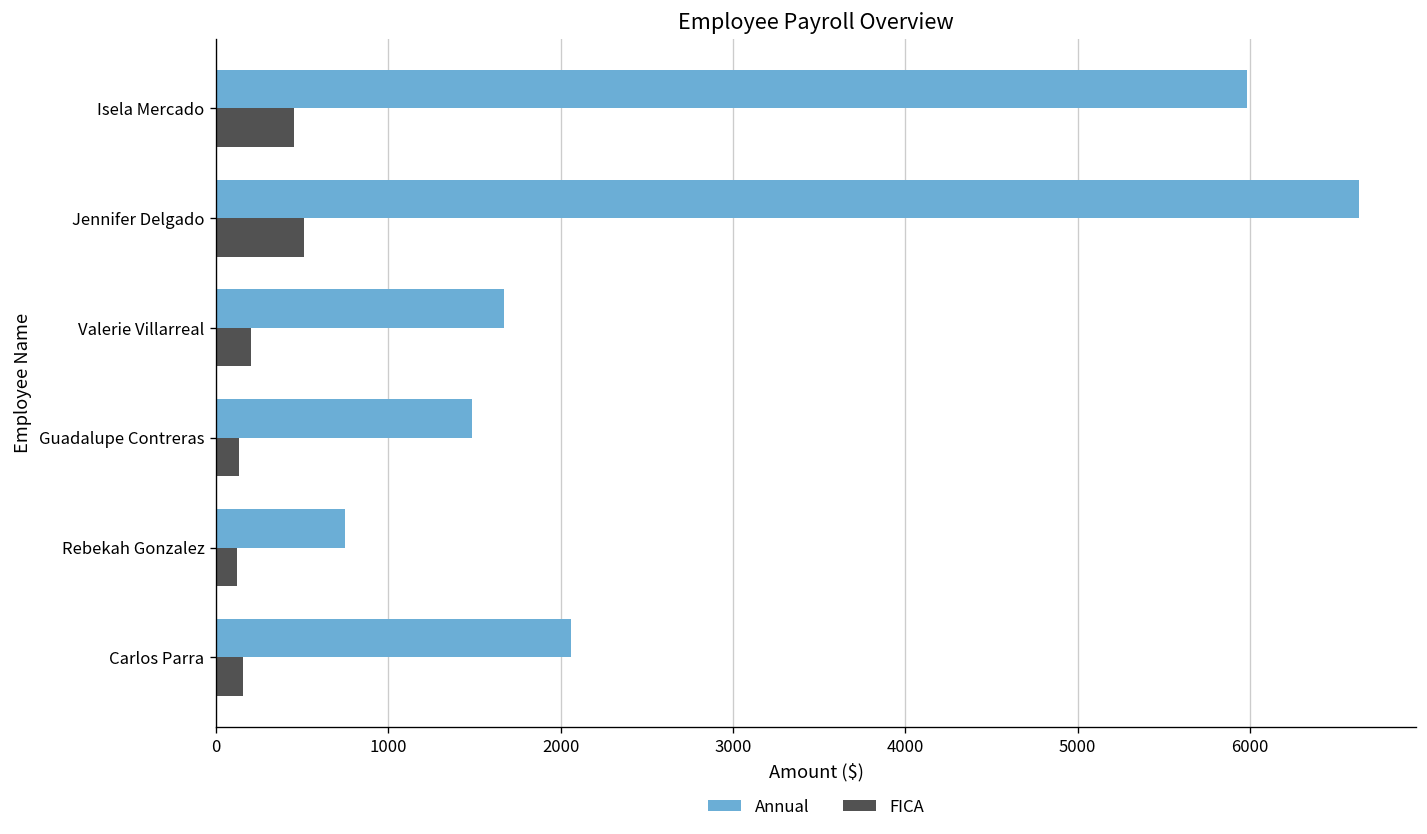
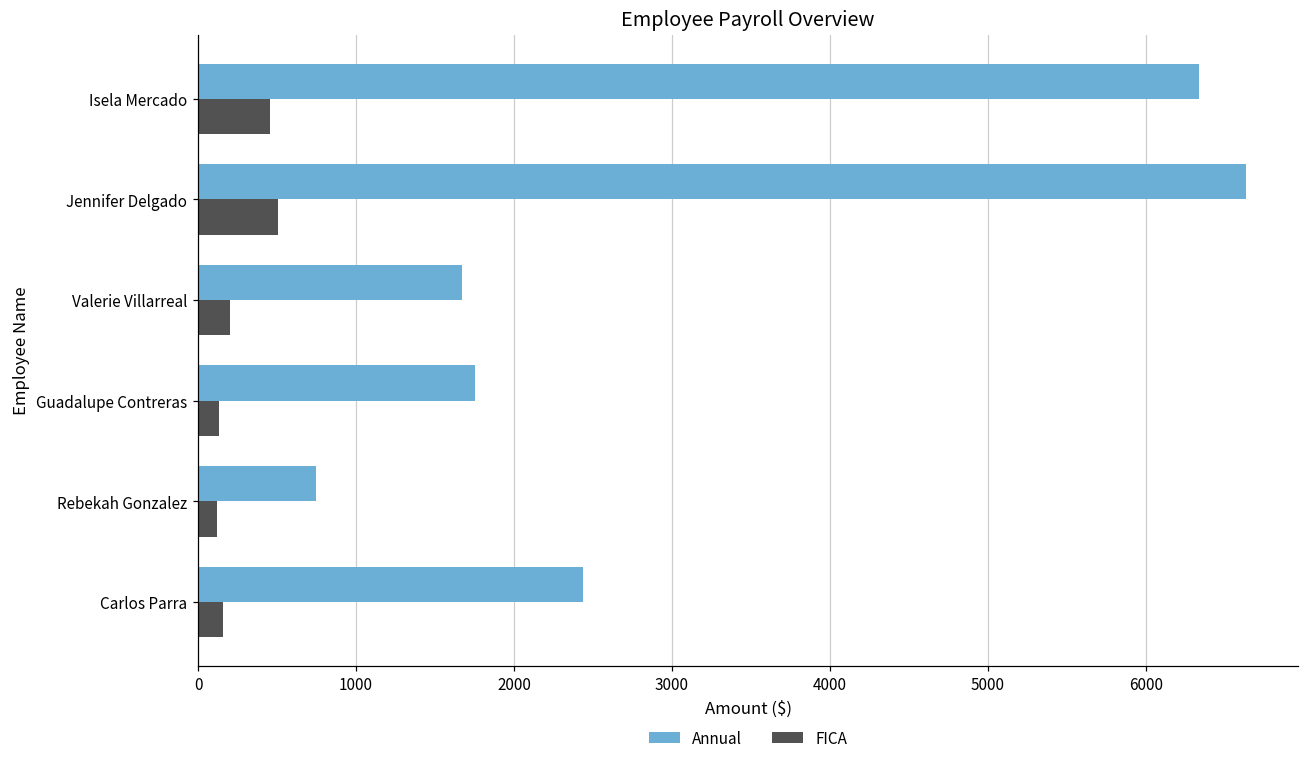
  {
    "Annual": {
-     "Isela Mercado": 5980,
+     "Isela Mercado": 6340,
      "Jennifer Delgado": 6630,
      "Valerie Villarreal": 1670,
-     "Guadalupe Contreras": 1480,
+     "Guadalupe Contreras": 1750,
      "Rebekah Gonzalez": 750,
-     "Carlos Parra": 2060
+     "Carlos Parra": 2440
    },
    "FICA": {
      "Isela Mercado": 450,
      "Jennifer Delgado": 510,
      "Valerie Villarreal": 200,
      "Guadalupe Contreras": 130,
      "Rebekah Gonzalez": 120,
      "Carlos Parra": 160
    }
  }
